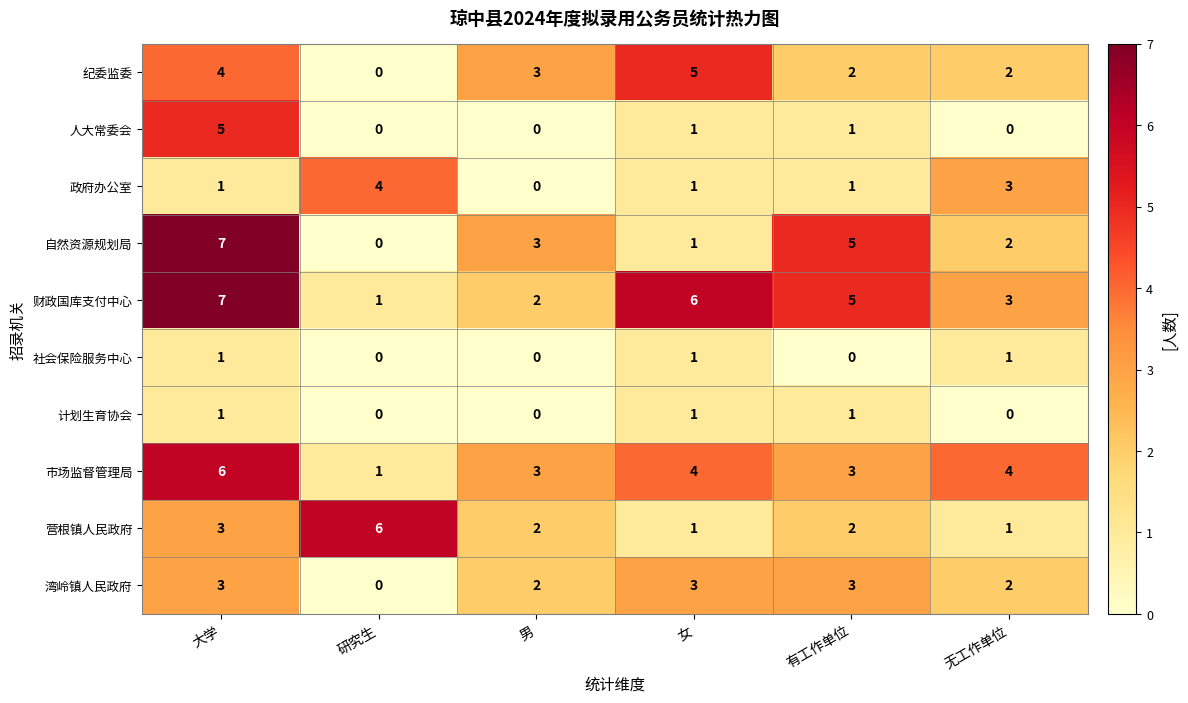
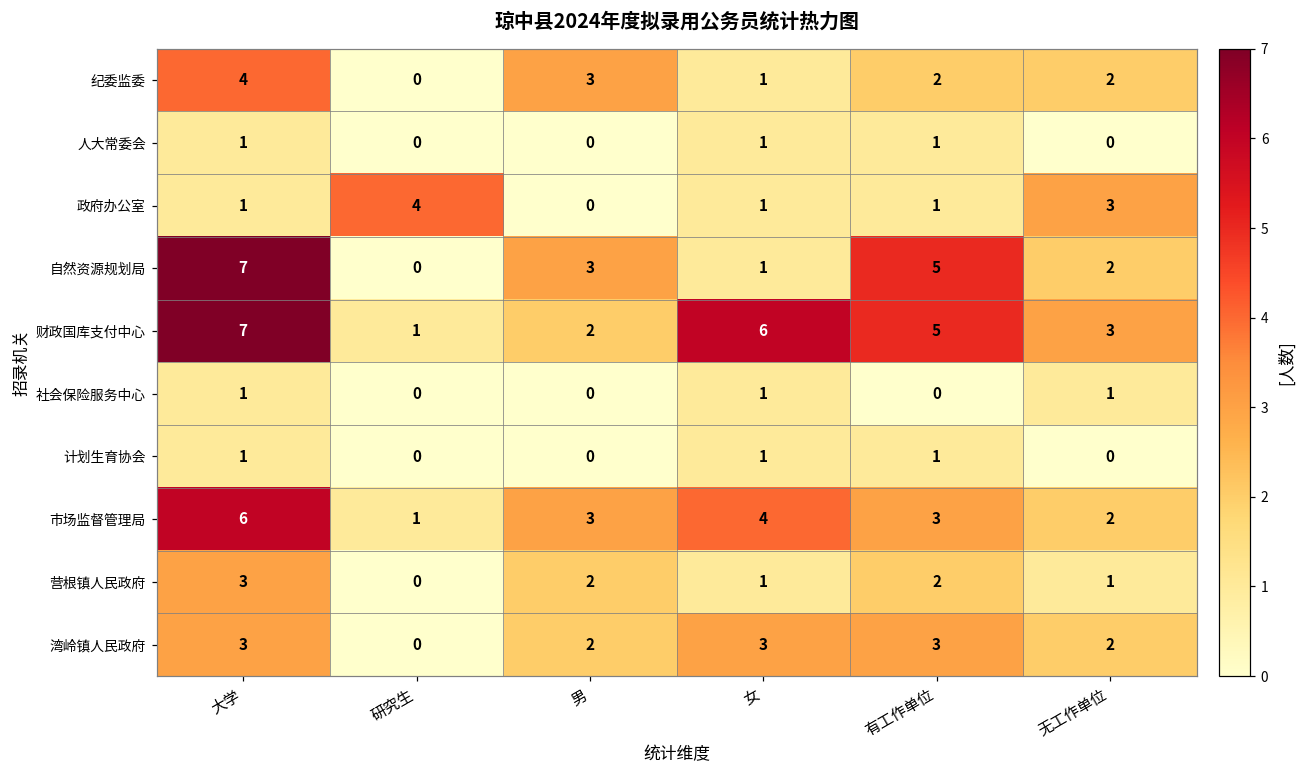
  {
    "纪委监委": {
      "大学": 4,
      "研究生": 0,
      "男": 3,
-     "女": 5,
+     "女": 1,
      "有工作单位": 2,
      "无工作单位": 2
    },
    "人大常委会": {
-     "大学": 5,
+     "大学": 1,
      "研究生": 0,
      "男": 0,
      "女": 1,
      "有工作单位": 1,
      "无工作单位": 0
    },
    "政府办公室": {
      "大学": 1,
      "研究生": 4,
      "男": 0,
      "女": 1,
      "有工作单位": 1,
      "无工作单位": 3
    },
    "自然资源规划局": {
      "大学": 7,
      "研究生": 0,
      "男": 3,
      "女": 1,
      "有工作单位": 5,
      "无工作单位": 2
    },
    "财政国库支付中心": {
      "大学": 7,
      "研究生": 1,
      "男": 2,
      "女": 6,
      "有工作单位": 5,
      "无工作单位": 3
    },
    "社会保险服务中心": {
      "大学": 1,
      "研究生": 0,
      "男": 0,
      "女": 1,
      "有工作单位": 0,
      "无工作单位": 1
    },
    "计划生育协会": {
      "大学": 1,
      "研究生": 0,
      "男": 0,
      "女": 1,
      "有工作单位": 1,
      "无工作单位": 0
    },
    "市场监督管理局": {
      "大学": 6,
      "研究生": 1,
      "男": 3,
      "女": 4,
      "有工作单位": 3,
-     "无工作单位": 4
+     "无工作单位": 2
    },
    "营根镇人民政府": {
      "大学": 3,
-     "研究生": 6,
+     "研究生": 0,
      "男": 2,
      "女": 1,
      "有工作单位": 2,
      "无工作单位": 1
    },
    "湾岭镇人民政府": {
      "大学": 3,
      "研究生": 0,
      "男": 2,
      "女": 3,
      "有工作单位": 3,
      "无工作单位": 2
    }
  }
